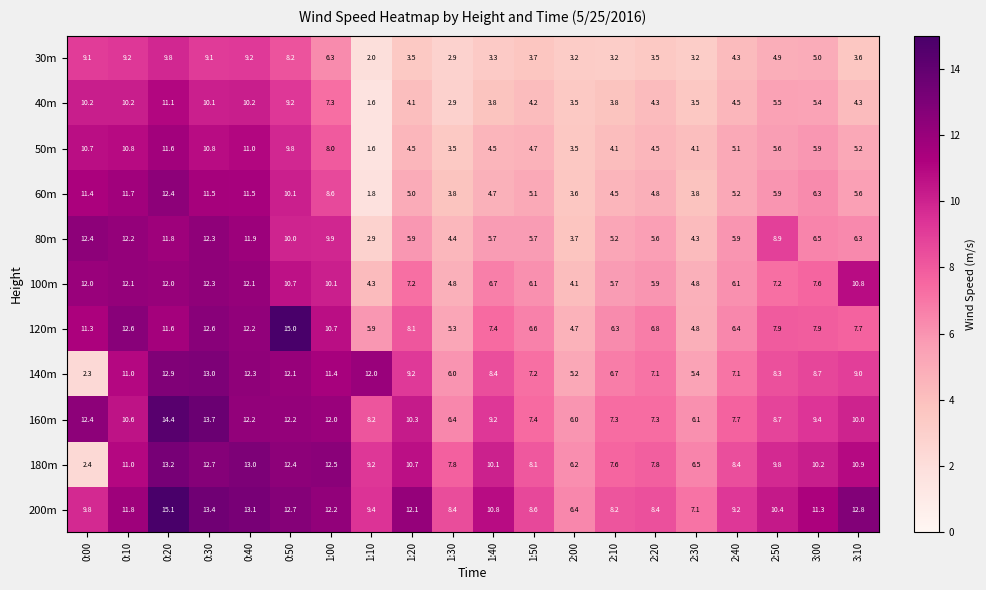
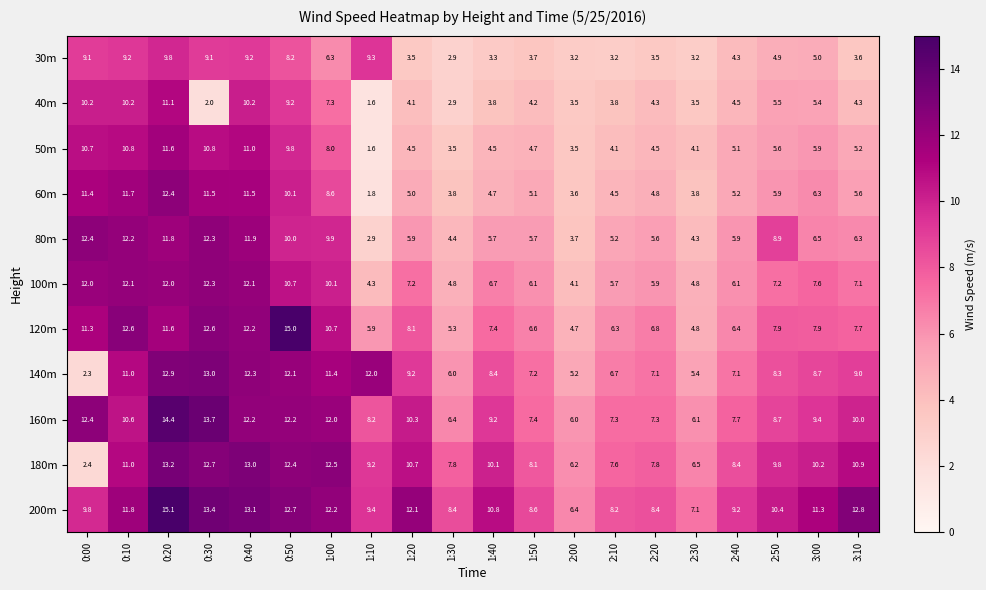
  {
    "30m": {
      "0:00": 9.1,
      "0:10": 9.2,
      "0:20": 9.8,
      "0:30": 9.1,
      "0:40": 9.2,
      "0:50": 8.2,
      "1:00": 6.3,
-     "1:10": 2.0,
+     "1:10": 9.3,
      "1:20": 3.5,
      "1:30": 2.9,
      "1:40": 3.3,
      "1:50": 3.7,
      "2:00": 3.2,
      "2:10": 3.2,
      "2:20": 3.5,
      "2:30": 3.2,
      "2:40": 4.3,
      "2:50": 4.9,
      "3:00": 5.0,
      "3:10": 3.6
    },
    "40m": {
      "0:00": 10.2,
      "0:10": 10.2,
      "0:20": 11.1,
-     "0:30": 10.1,
+     "0:30": 2.0,
      "0:40": 10.2,
      "0:50": 9.2,
      "1:00": 7.3,
      "1:10": 1.6,
      "1:20": 4.1,
      "1:30": 2.9,
      "1:40": 3.8,
      "1:50": 4.2,
      "2:00": 3.5,
      "2:10": 3.8,
      "2:20": 4.3,
      "2:30": 3.5,
      "2:40": 4.5,
      "2:50": 5.5,
      "3:00": 5.4,
      "3:10": 4.3
    },
    "100m": {
      "0:00": 12.0,
      "0:10": 12.1,
      "0:20": 12.0,
      "0:30": 12.3,
      "0:40": 12.1,
      "0:50": 10.7,
      "1:00": 10.1,
      "1:10": 4.3,
      "1:20": 7.2,
      "1:30": 4.8,
      "1:40": 6.7,
      "1:50": 6.1,
      "2:00": 4.1,
      "2:10": 5.7,
      "2:20": 5.9,
      "2:30": 4.8,
      "2:40": 6.1,
      "2:50": 7.2,
      "3:00": 7.6,
-     "3:10": 10.8
+     "3:10": 7.1
    }
  }
